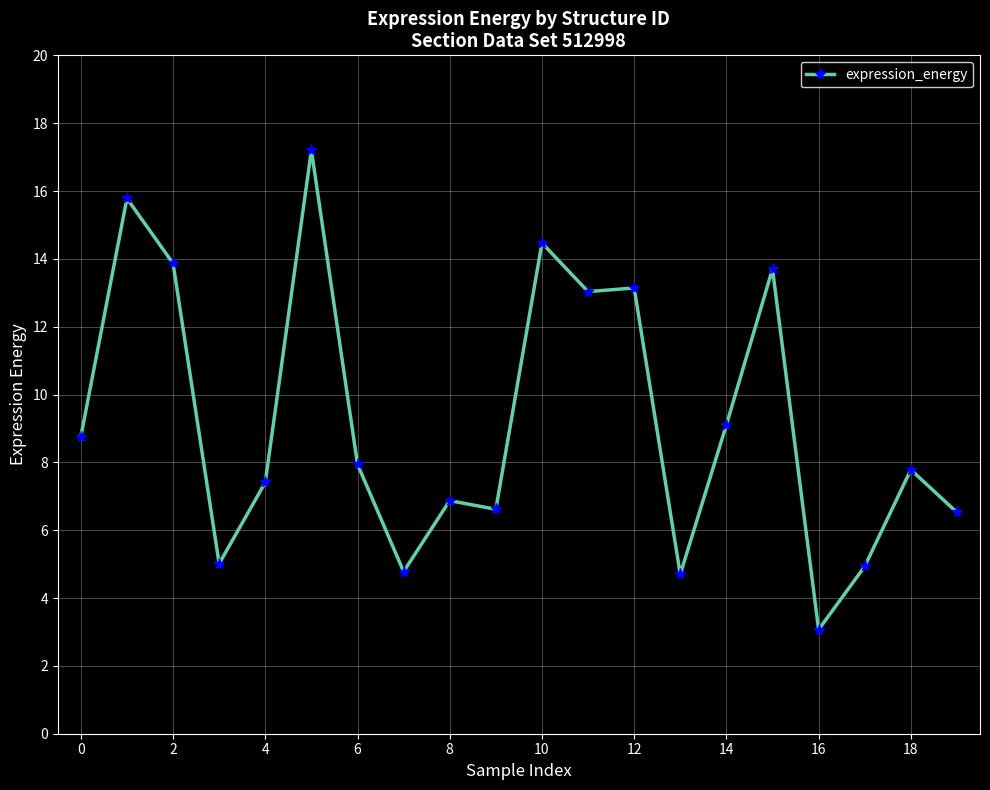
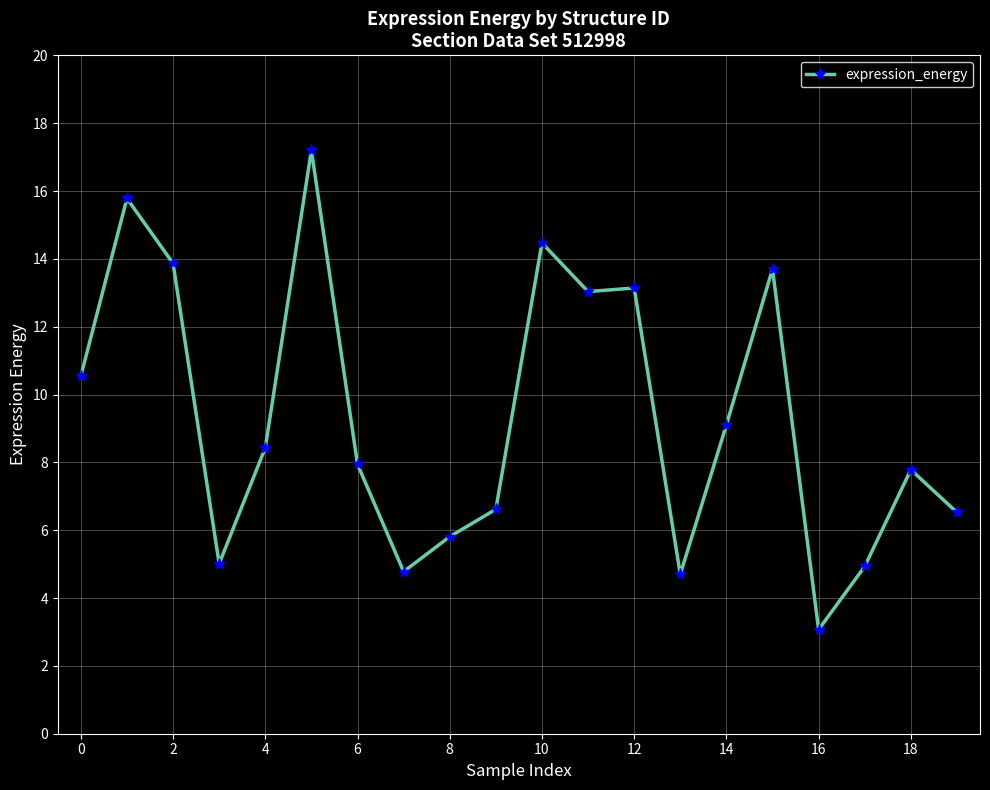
  {
-   "0": 8.8,
+   "0": 10.5,
    "2": 13.9,
-   "4": 7.4,
+   "4": 8.4,
    "6": 7.9,
-   "8": 6.9,
+   "8": 5.8,
    "10": 14.5,
    "12": 13.1,
    "14": 9.1,
    "16": 3.1,
    "18": 7.8
  }
